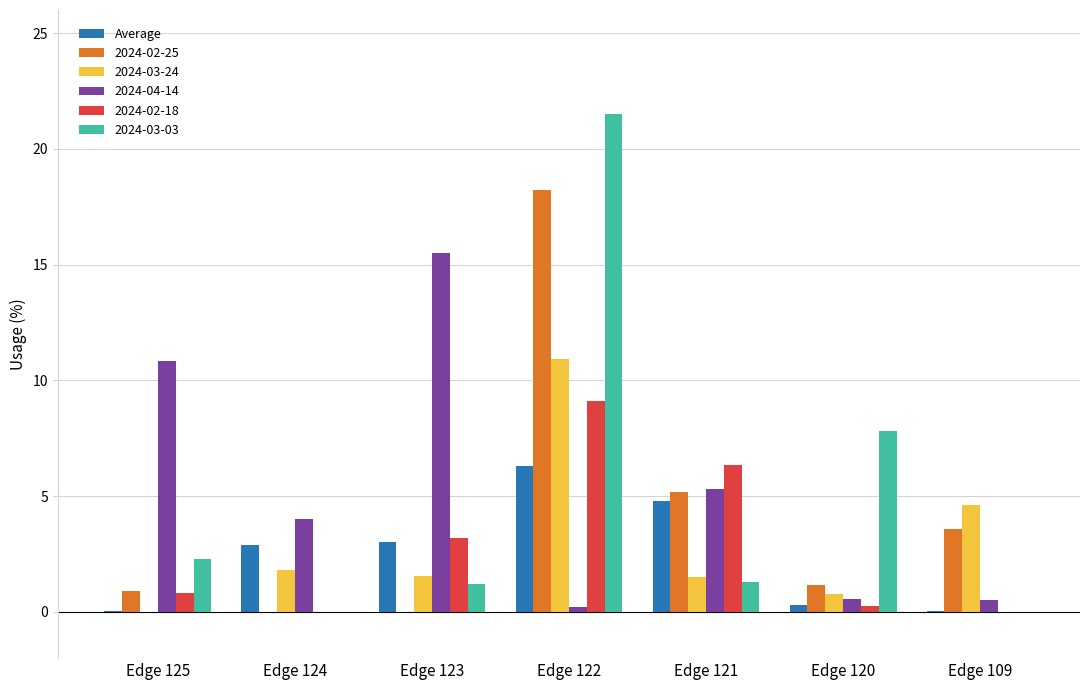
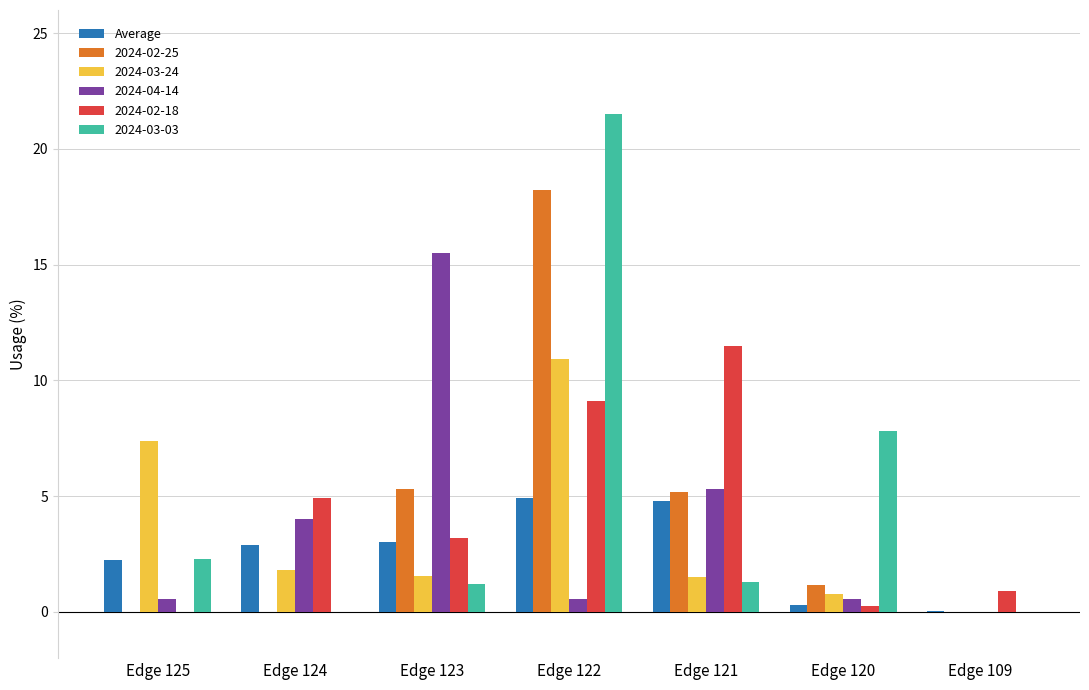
  {
    "Average": {
-     "Edge 125": 0.0,
+     "Edge 125": 2.2,
      "Edge 124": 2.9,
      "Edge 123": 3.0,
-     "Edge 122": 6.3,
+     "Edge 122": 4.9,
      "Edge 121": 4.8,
      "Edge 120": 0.3
    },
    "2024-02-25": {
-     "Edge 125": 0.9,
+     "Edge 125": 0.0,
      "Edge 124": 0.0,
-     "Edge 123": 0.0,
+     "Edge 123": 5.3,
      "Edge 122": 18.2,
      "Edge 121": 5.2,
      "Edge 120": 1.2,
-     "Edge 109": 3.6
+     "Edge 109": 0.0
    },
    "2024-03-24": {
-     "Edge 125": 0.0,
+     "Edge 125": 7.4,
      "Edge 124": 1.8,
      "Edge 123": 1.6,
      "Edge 122": 10.9,
      "Edge 121": 1.5,
      "Edge 120": 0.8,
-     "Edge 109": 4.6
+     "Edge 109": 0.0
    },
    "2024-04-14": {
-     "Edge 125": 10.8,
+     "Edge 125": 0.6,
      "Edge 124": 4.0,
      "Edge 123": 15.5,
-     "Edge 122": 0.2,
+     "Edge 122": 0.6,
      "Edge 121": 5.3,
      "Edge 120": 0.6,
-     "Edge 109": 0.5
+     "Edge 109": 0.0
    },
    "2024-02-18": {
-     "Edge 125": 0.8,
-     "Edge 124": 0.0,
+     "Edge 125": 0.0,
+     "Edge 124": 4.9,
      "Edge 123": 3.2,
      "Edge 122": 9.1,
-     "Edge 121": 6.3,
+     "Edge 121": 11.5,
      "Edge 120": 0.2,
-     "Edge 109": 0.0
+     "Edge 109": 0.9
    },
    "2024-03-03": {
      "Edge 125": 2.3,
      "Edge 124": 0.0,
      "Edge 123": 1.2,
      "Edge 122": 21.5,
      "Edge 121": 1.3,
      "Edge 120": 7.8,
      "Edge 109": 0.0
    }
  }
